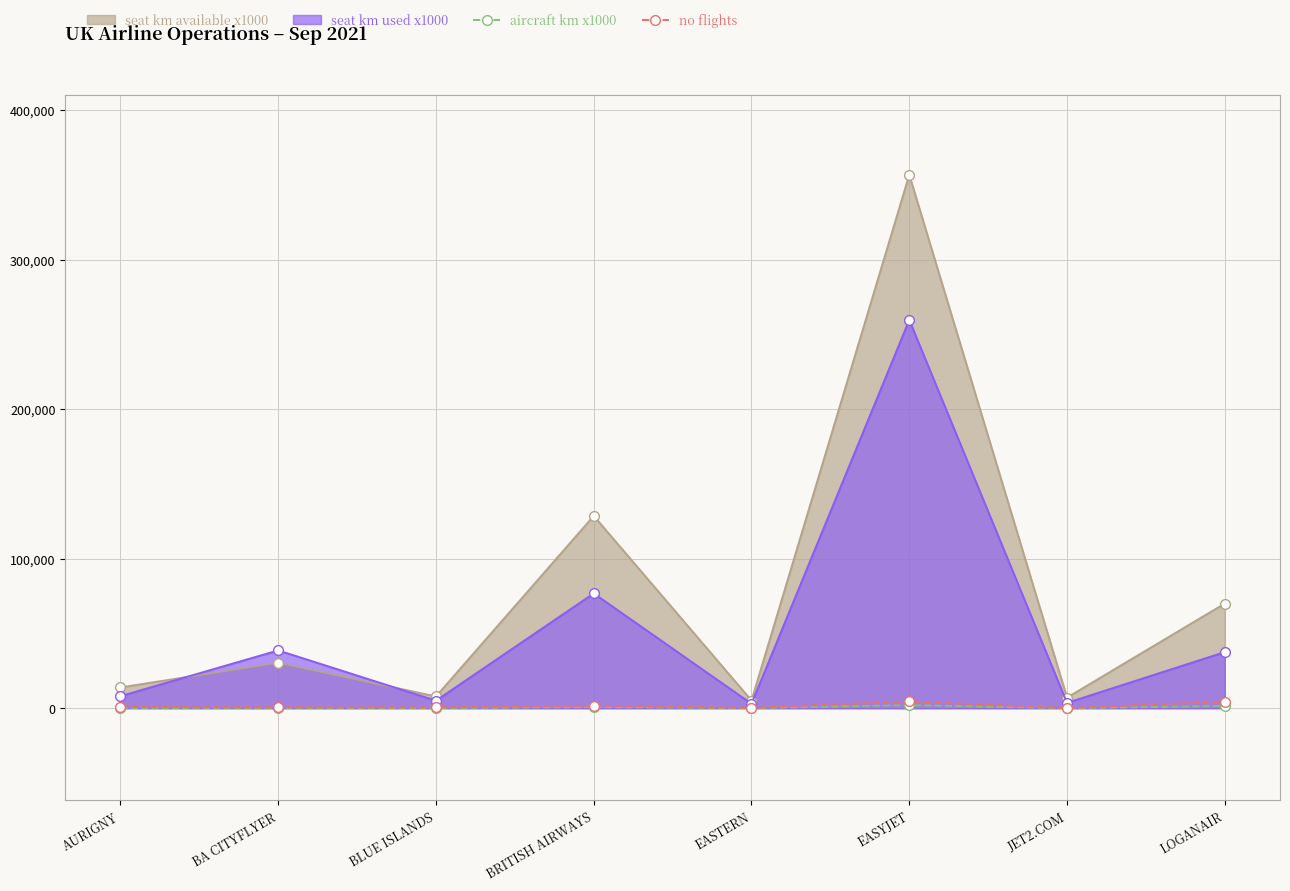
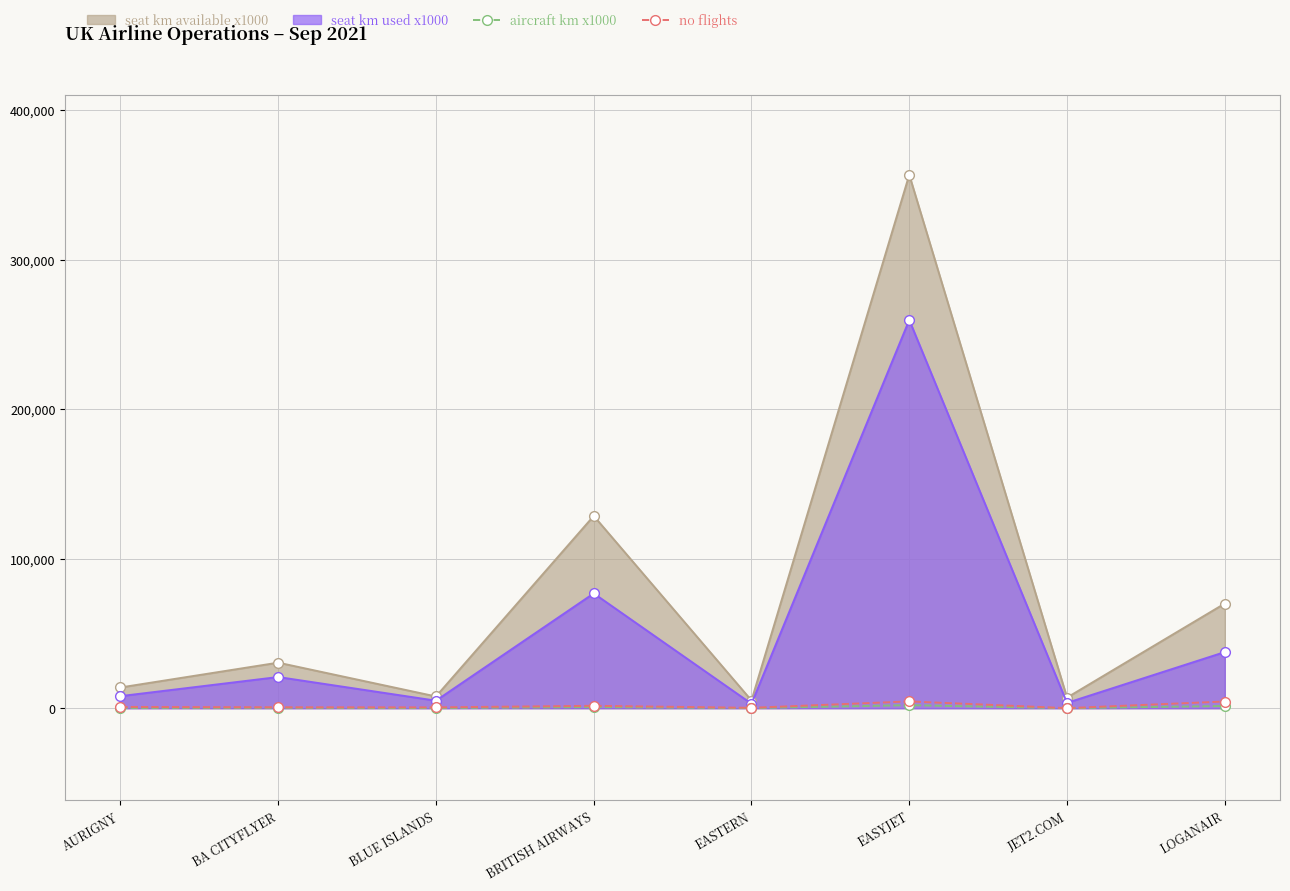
  {
    "seat km used x1000": {
      "AURIGNY": "8,000",
-     "BA CITYFLYER": "39,000",
+     "BA CITYFLYER": "21,000",
      "BLUE ISLANDS": "5,000",
      "BRITISH AIRWAYS": "77,000",
      "EASTERN": "3,000",
      "EASYJET": "260,000",
      "JET2.COM": "4,000",
      "LOGANAIR": "38,000"
    },
    "no flights": {
      "EASYJET": "5,000",
      "LOGANAIR": "5,000"
    }
  }
